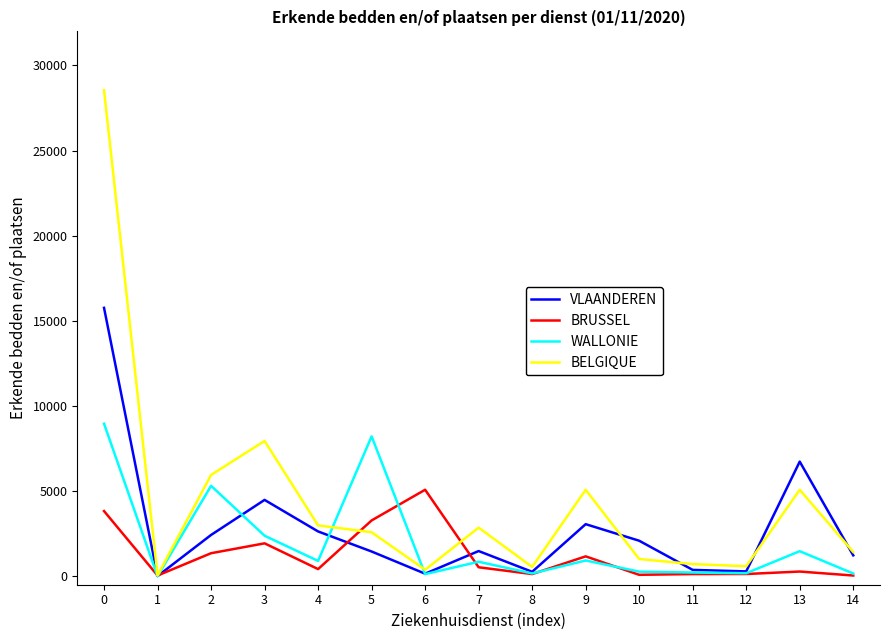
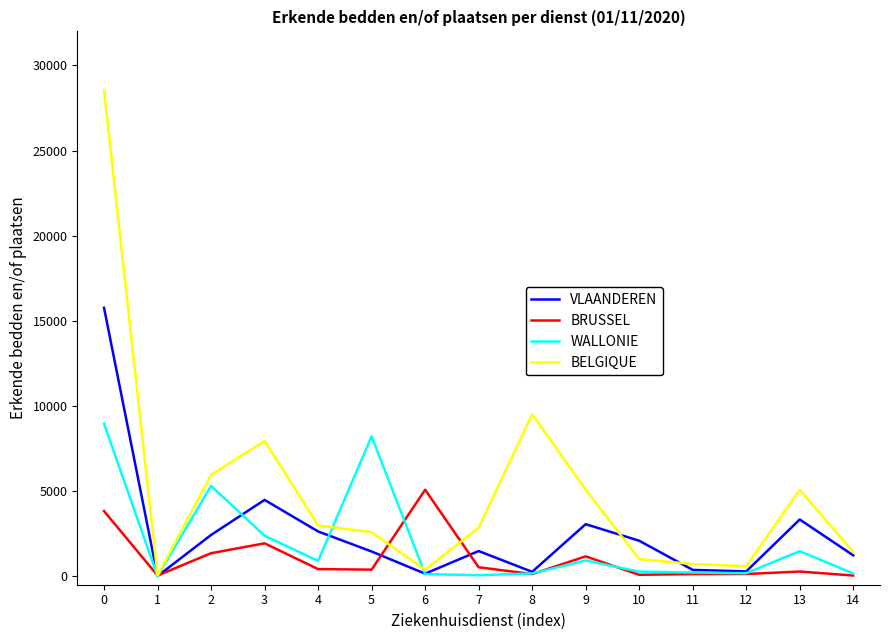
  {
    "VLAANDEREN": {
      "0": 15800,
      "2": 2400,
      "3": 4500,
      "4": 2600,
      "5": 1500,
      "7": 1500,
      "9": 3100,
      "10": 2100,
      "11": 400,
-     "13": 6700,
+     "13": 3300,
      "14": 1200
    },
    "BRUSSEL": {
      "0": 3800,
      "2": 1400,
      "3": 1900,
      "4": 400,
-     "5": 3300,
+     "5": 400,
      "6": 5100,
      "7": 500,
      "9": 1200,
      "10": 100,
      "13": 300
    },
    "WALLONIE": {
      "0": 9000,
      "2": 5300,
      "3": 2400,
      "4": 900,
      "5": 8200,
-     "7": 800,
+     "7": 100,
      "9": 900,
      "10": 300,
      "13": 1500
    },
    "BELGIQUE": {
      "0": 28500,
      "2": 5900,
      "3": 7900,
      "4": 3000,
      "5": 2600,
      "6": 400,
      "7": 2900,
-     "8": 500,
+     "8": 9500,
      "9": 5100,
      "10": 1000,
      "11": 700,
      "12": 600,
      "13": 5100,
      "14": 1400
    }
  }
